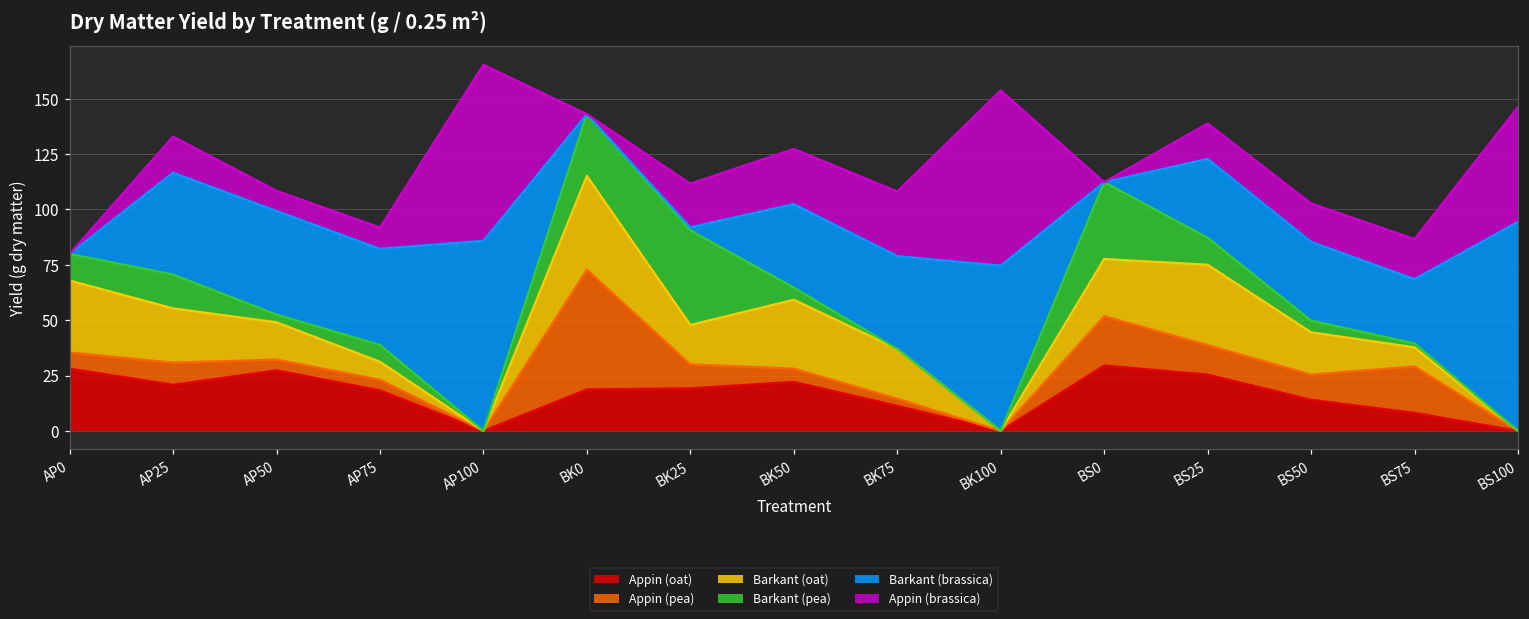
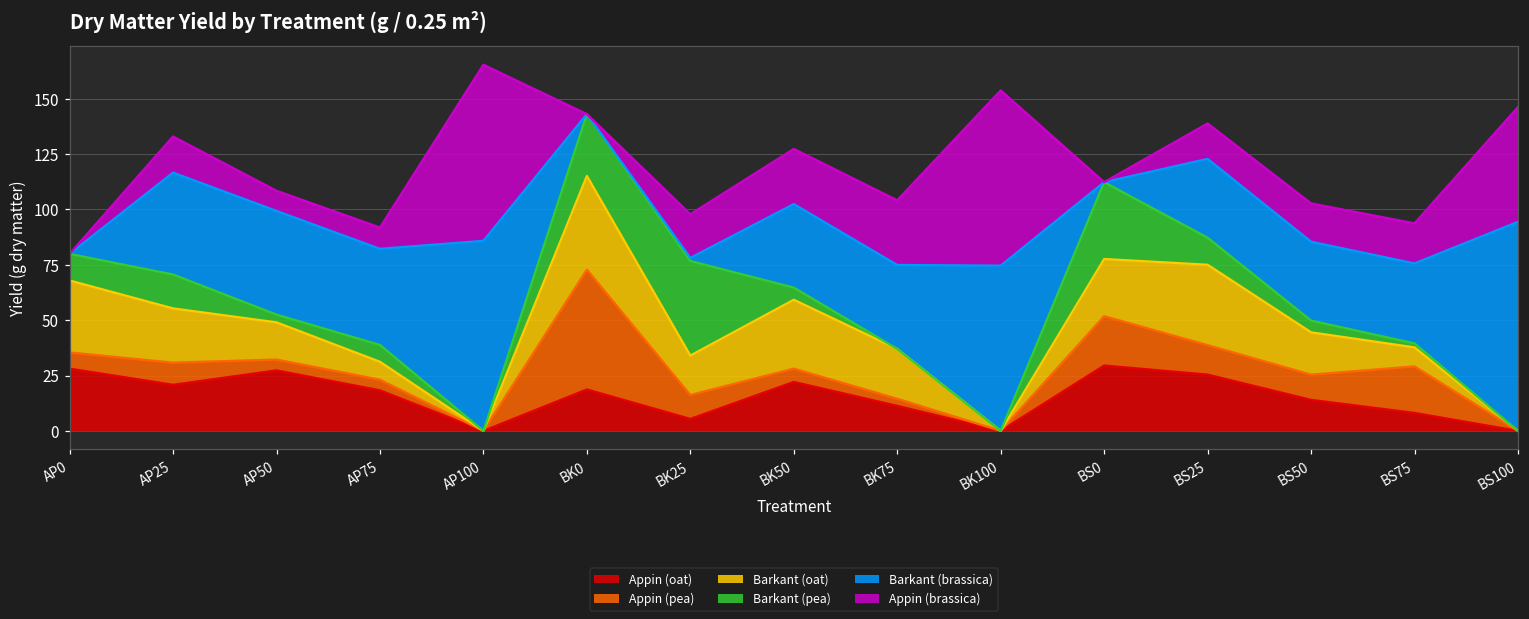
  {
    "Appin (oat)": {
      "AP0": 28,
      "AP25": 21,
      "AP50": 27,
      "AP75": 18,
      "BK0": 19,
-     "BK25": 19,
+     "BK25": 5,
      "BK50": 22,
      "BK75": 11,
      "BS0": 30,
      "BS25": 25,
      "BS50": 14,
      "BS75": 8
    },
    "Appin (pea)": {
      "AP0": 7,
      "AP25": 10,
      "AP50": 5,
      "AP75": 5,
      "BK0": 54,
      "BK25": 11,
      "BK50": 6,
      "BK75": 3,
      "BS0": 22,
      "BS25": 13,
      "BS50": 11,
      "BS75": 21
    },
    "Barkant (oat)": {
      "AP0": 33,
      "AP25": 24,
      "AP50": 17,
      "AP75": 8,
      "BK0": 42,
      "BK25": 18,
      "BK50": 31,
      "BS0": 26,
      "BS25": 36,
      "BS50": 19,
      "BS75": 9
    },
    "Barkant (pea)": {
      "AP25": 15,
      "AP50": 4,
      "AP75": 8,
      "BK25": 43,
      "BK50": 6,
      "BS25": 12,
      "BS50": 5,
      "BS75": 2
    },
    "Barkant (brassica)": {
      "AP25": 46,
      "AP50": 47,
      "AP75": 43,
      "AP100": 86,
      "BK25": 1,
      "BK50": 38,
-     "BK75": 42,
+     "BK75": 38,
      "BK100": 75,
      "BS25": 36,
      "BS50": 36,
-     "BS75": 29,
+     "BS75": 36,
      "BS100": 94
    },
    "Appin (brassica)": {
      "AP25": 16,
      "AP50": 9,
      "AP75": 10,
      "AP100": 80,
      "BK25": 20,
      "BK50": 25,
      "BK75": 29,
      "BK100": 79,
      "BS25": 16,
      "BS50": 17,
      "BS75": 18,
      "BS100": 52
    }
  }
